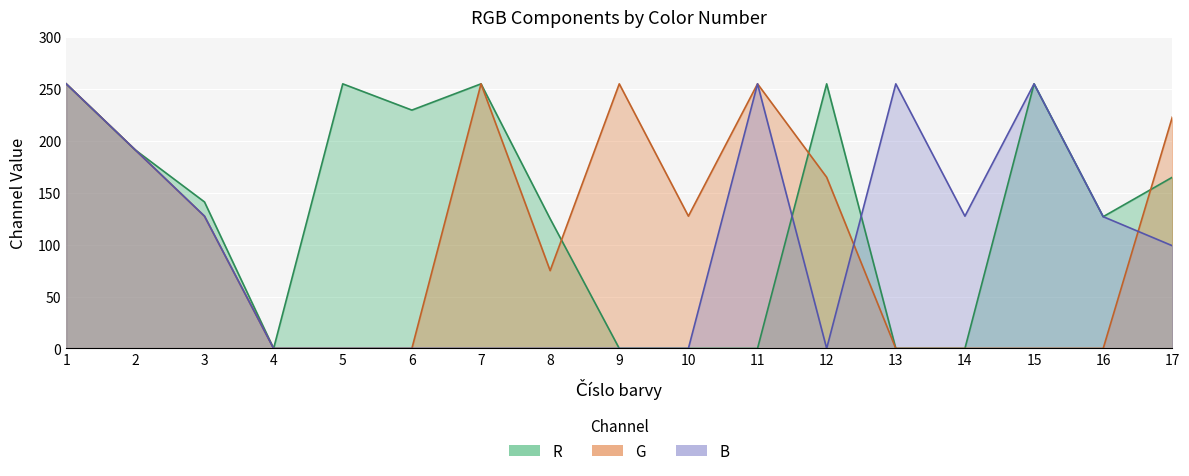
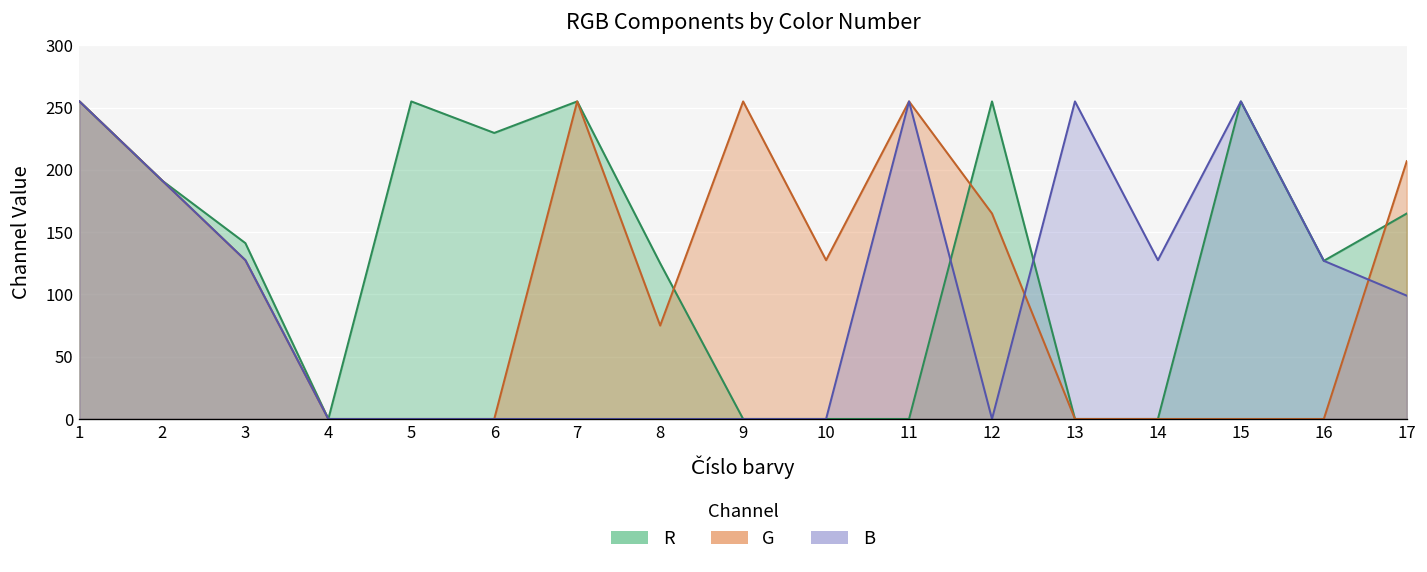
  {
    "R": {
      "3": 141,
      "5": 255,
      "6": 230,
      "8": 125,
      "11": 0,
      "12": 255,
      "17": 165
    },
    "G": {
      "8": 75,
      "9": 255,
      "10": 128,
      "12": 165,
      "15": 0,
      "16": 0,
-     "17": 223
+     "17": 207
    },
    "B": {
      "7": 0,
      "8": 0,
      "12": 0,
      "13": 255,
      "14": 128,
      "17": 99
    }
  }
